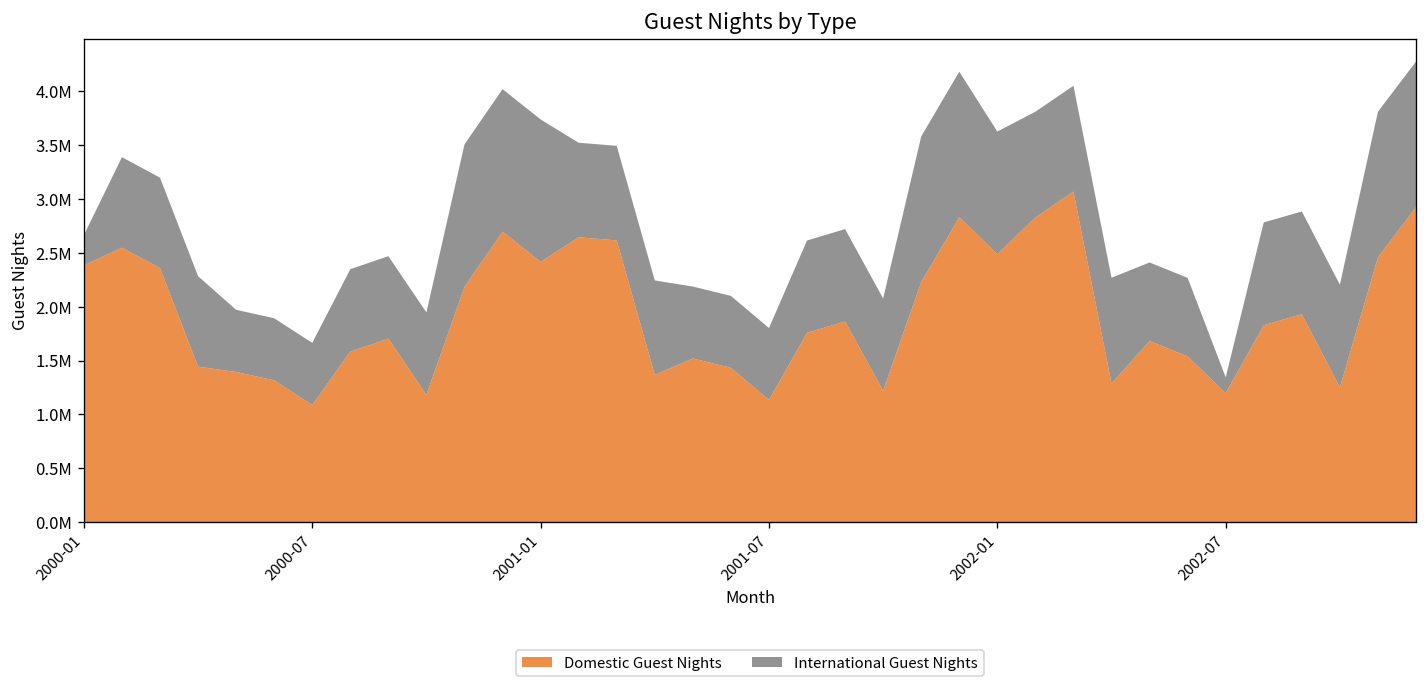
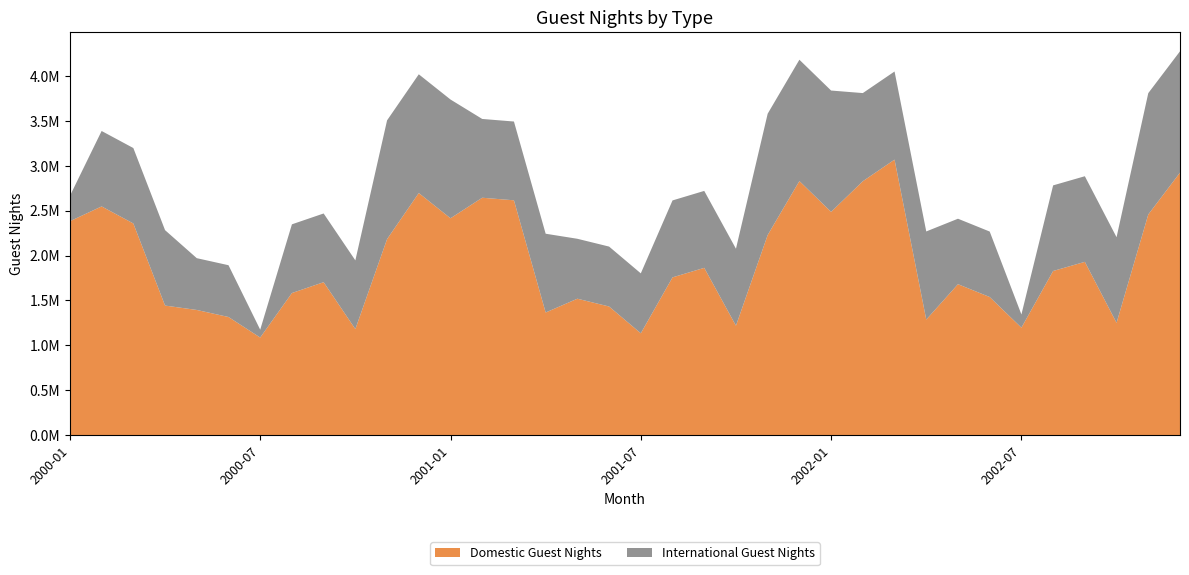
  {
    "Domestic Guest Nights": {
      "2000-01": 2400000,
      "2000-07": 1100000,
      "2001-01": 2400000,
      "2001-07": 1100000,
      "2002-01": 2500000,
      "2002-07": 1200000
    },
    "International Guest Nights": {
      "2000-01": 300000,
-     "2000-07": 600000,
+     "2000-07": 100000,
      "2001-01": 1300000,
      "2001-07": 700000,
-     "2002-01": 1100000,
+     "2002-01": 1400000,
      "2002-07": 100000
    }
  }
